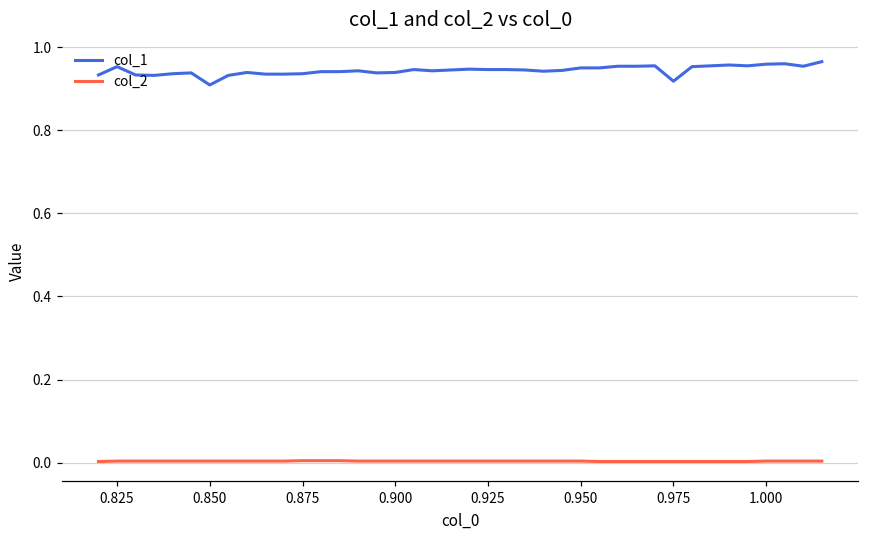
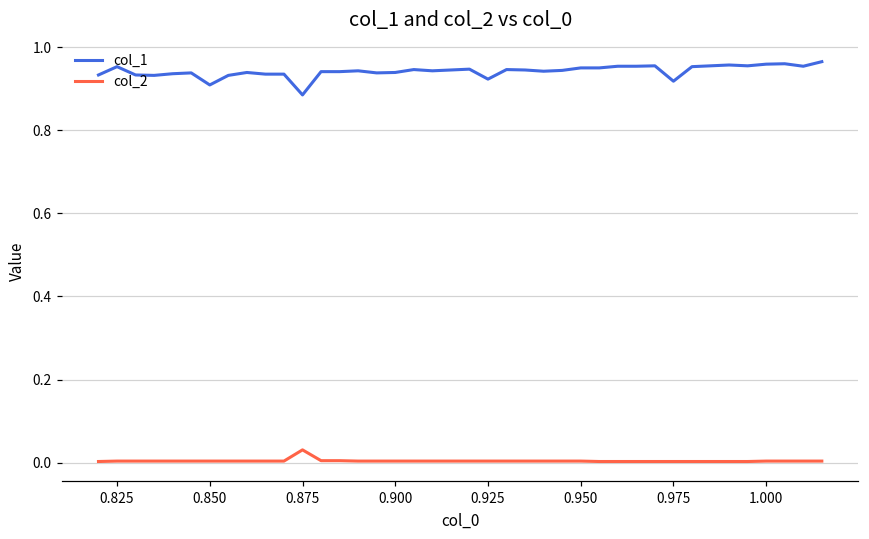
  {
    "col_1": {
      "0.825": 0.95,
      "0.850": 0.91,
-     "0.875": 0.94,
+     "0.875": 0.89,
      "0.900": 0.94,
-     "0.925": 0.95,
+     "0.925": 0.92,
      "0.950": 0.95,
      "0.975": 0.92,
      "1.000": 0.96
    },
    "col_2": {
      "0.825": 0.00,
      "0.850": 0.00,
-     "0.875": 0.01,
+     "0.875": 0.03,
      "0.900": 0.00,
      "0.925": 0.00,
      "0.950": 0.00,
      "0.975": 0.00,
      "1.000": 0.00
    }
  }
